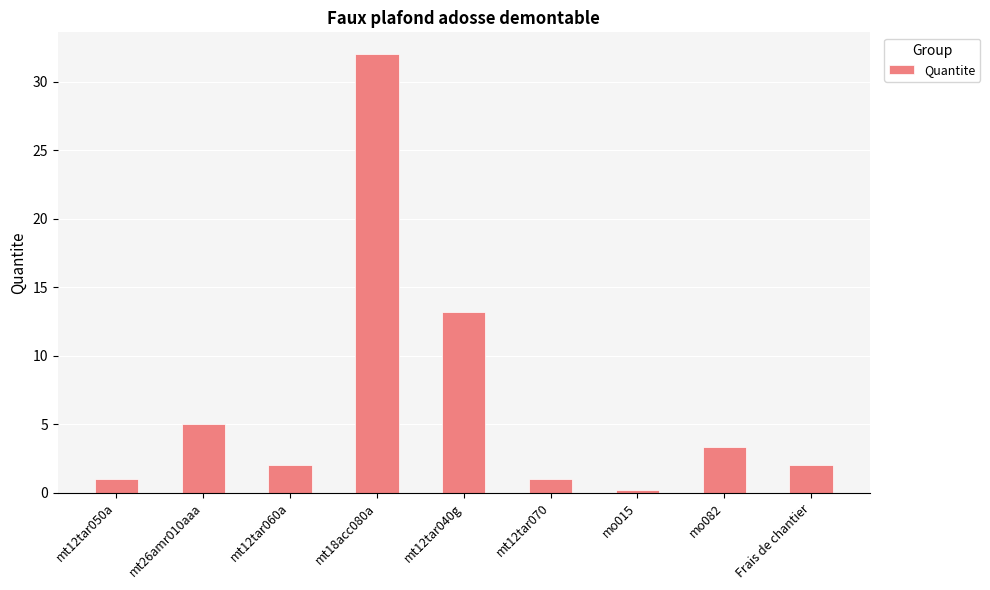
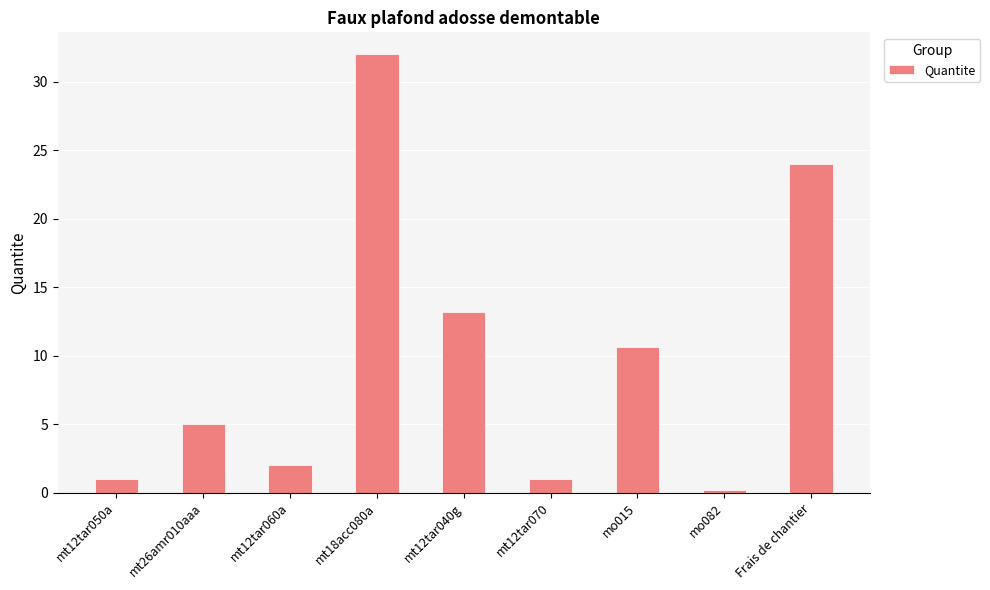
  {
    "mt12tar050a": 1.0,
    "mt26amr010aaa": 5.0,
    "mt12tar060a": 2.0,
    "mt18acc080a": 32.0,
    "mt12tar040g": 13.2,
    "mt12tar070": 1.0,
-   "mo015": 0.2,
-   "mo082": 3.3,
-   "Frais de chantier": 2
+   "mo015": 10.6,
+   "mo082": 0.2,
+   "Frais de chantier": 24
  }
